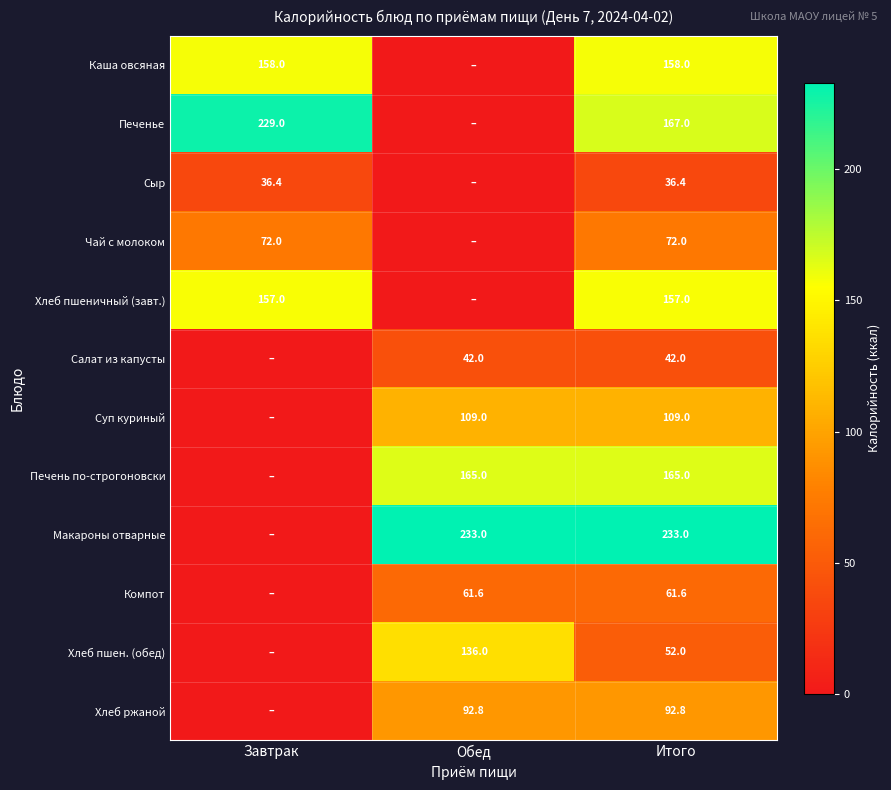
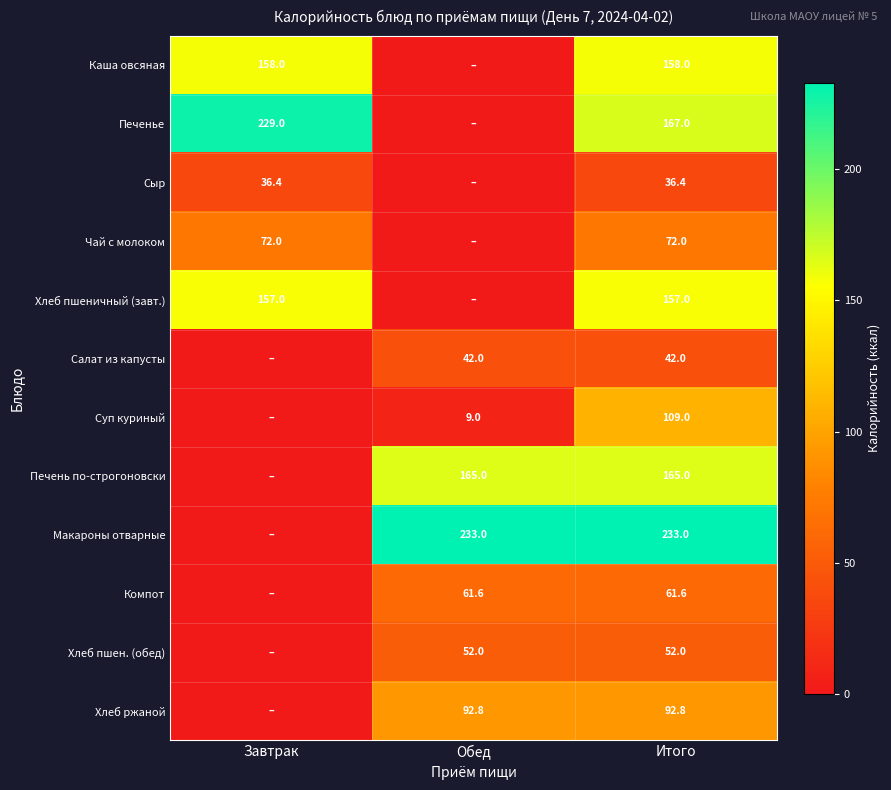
  {
    "Каша овсяная": {
      "Завтрак": 158.0,
      "Итого": 158.0
    },
    "Печенье": {
      "Завтрак": 229.0,
      "Итого": 167.0
    },
    "Сыр": {
      "Завтрак": 36.4,
      "Итого": 36.4
    },
    "Чай с молоком": {
      "Завтрак": 72.0,
      "Итого": 72.0
    },
    "Хлеб пшеничный (завт.)": {
      "Завтрак": 157.0,
      "Итого": 157.0
    },
    "Салат из капусты": {
      "Обед": 42.0,
      "Итого": 42.0
    },
    "Суп куриный": {
-     "Обед": 109.0,
+     "Обед": 9.0,
      "Итого": 109.0
    },
    "Печень по-строгоновски": {
      "Обед": 165.0,
      "Итого": 165.0
    },
    "Макароны отварные": {
      "Обед": 233.0,
      "Итого": 233.0
    },
    "Компот": {
      "Обед": 61.6,
      "Итого": 61.6
    },
    "Хлеб пшен. (обед)": {
-     "Обед": 136.0,
+     "Обед": 52.0,
      "Итого": 52.0
    },
    "Хлеб ржаной": {
      "Обед": 92.8,
      "Итого": 92.8
    }
  }
